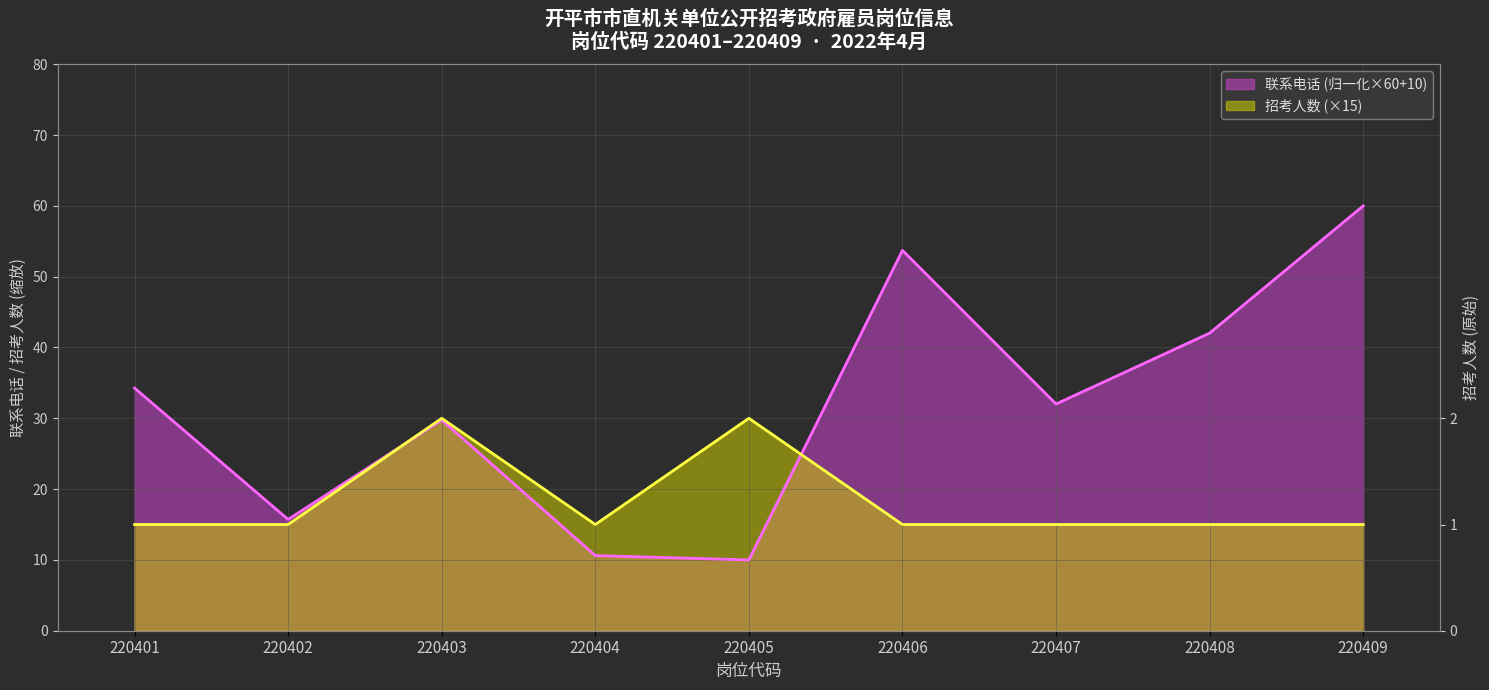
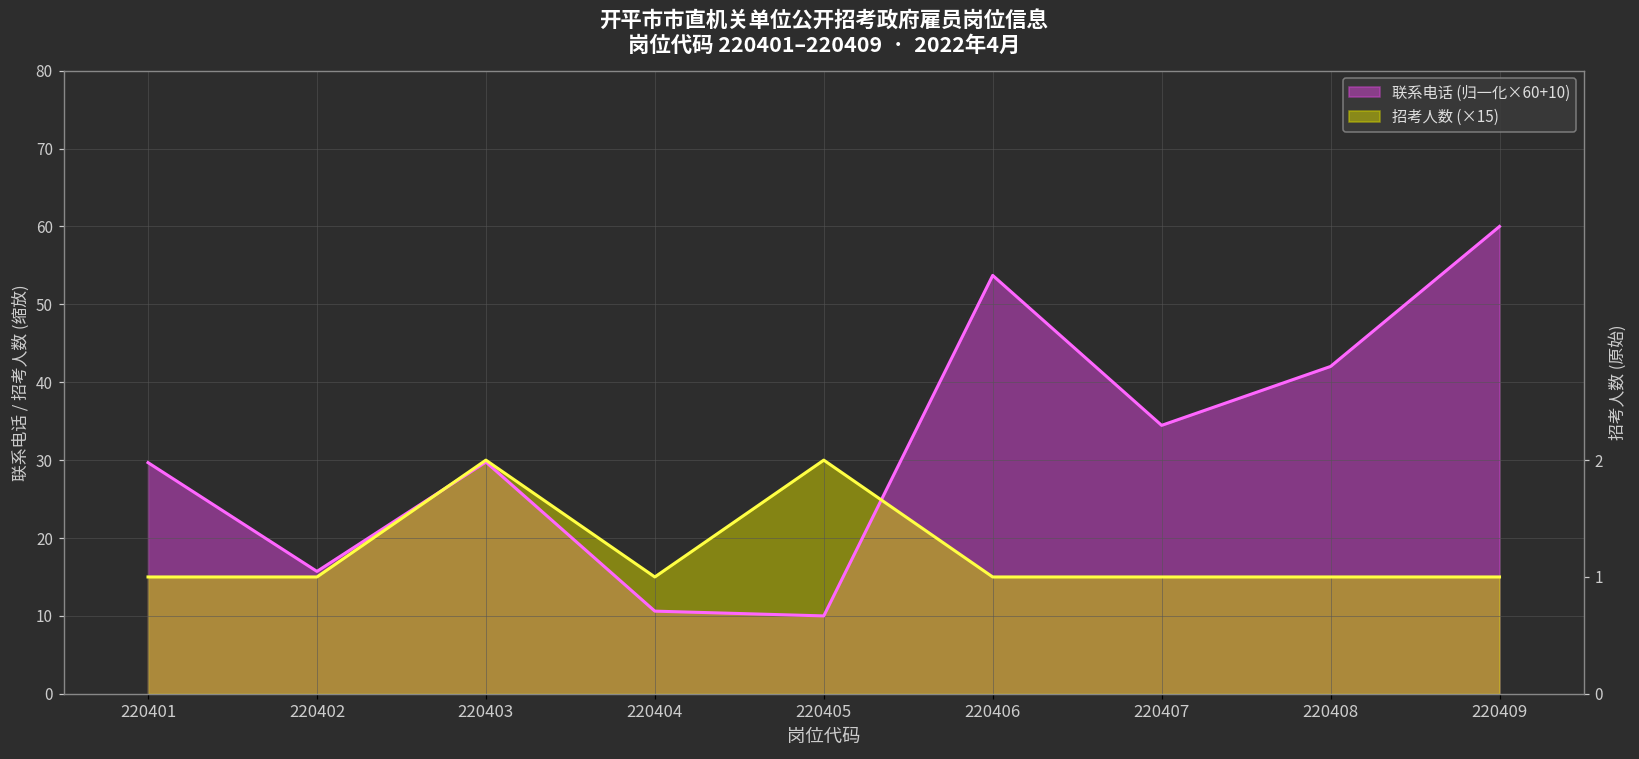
  {
    "联系电话 (归一化×60+10)": {
-     "220401": 34,
+     "220401": 30,
      "220402": 16,
      "220404": 11,
      "220405": 10,
      "220406": 54,
-     "220407": 32,
+     "220407": 34,
      "220408": 42,
      "220409": 60
    },
    "招考人数 (×15)": {
      "220401": 15,
      "220402": 15,
      "220404": 15,
      "220405": 30,
      "220406": 15,
      "220407": 15,
      "220408": 15,
      "220409": 15
    }
  }
